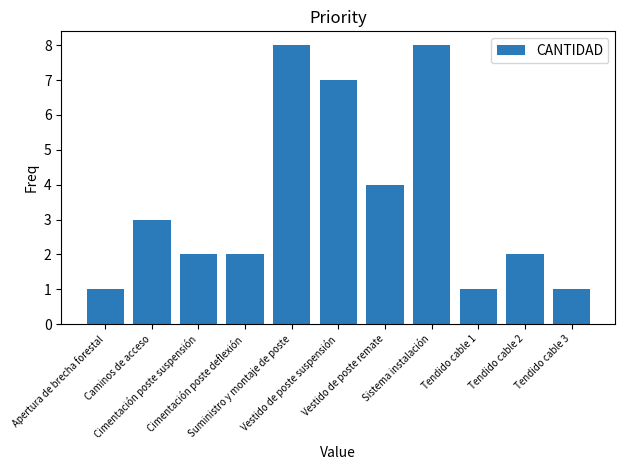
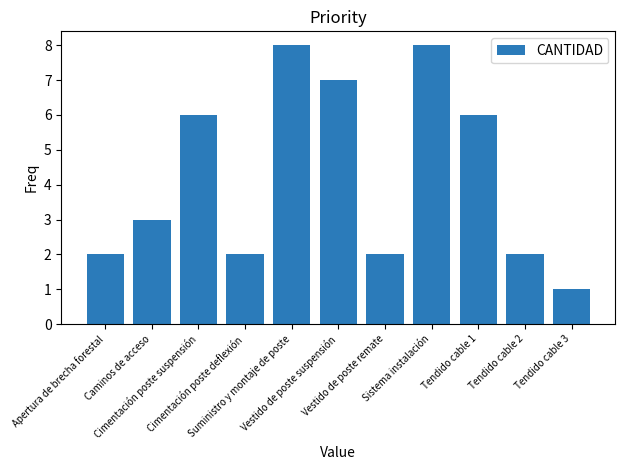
  {
-   "Apertura de brecha forestal": 1,
+   "Apertura de brecha forestal": 2,
    "Caminos de acceso": 3,
-   "Cimentación poste suspensión": 2,
+   "Cimentación poste suspensión": 6,
    "Cimentación poste deflexión": 2,
    "Suministro y montaje de poste": 8,
    "Vestido de poste suspensión": 7,
-   "Vestido de poste remate": 4,
+   "Vestido de poste remate": 2,
    "Sistema instalación": 8,
-   "Tendido cable 1": 1,
+   "Tendido cable 1": 6,
    "Tendido cable 2": 2,
    "Tendido cable 3": 1
  }
